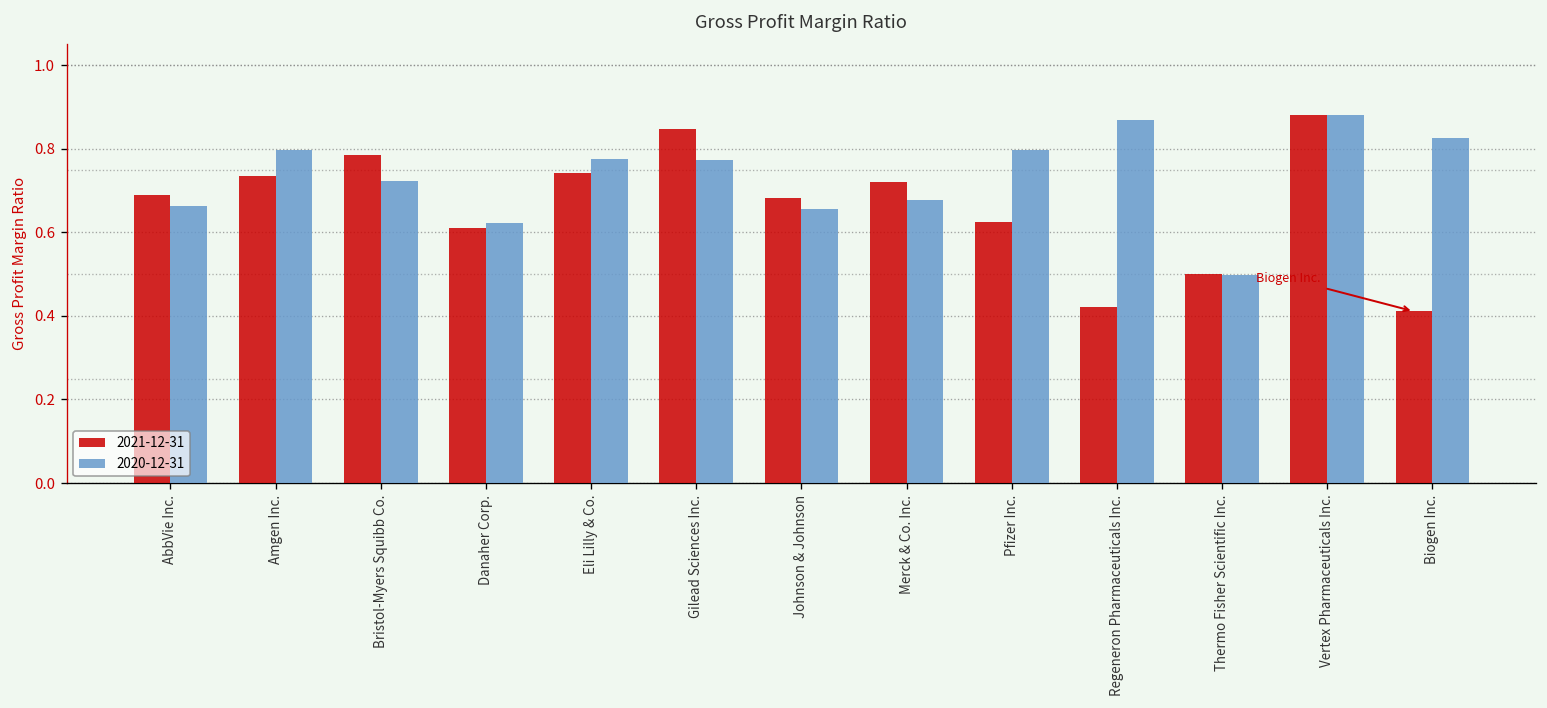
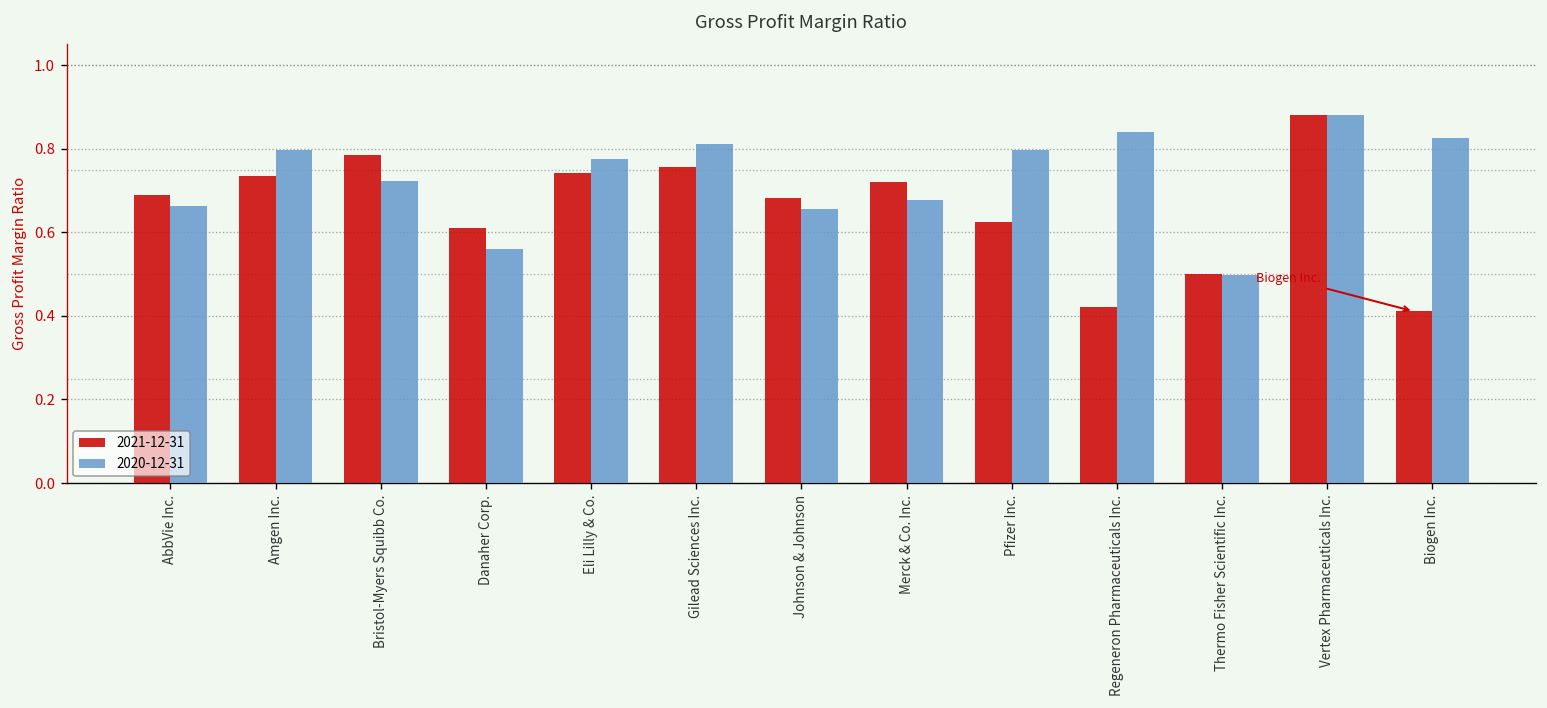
  {
    "2021-12-31": {
      "AbbVie Inc.": 0.69,
      "Amgen Inc.": 0.73,
      "Bristol-Myers Squibb Co.": 0.79,
      "Danaher Corp.": 0.61,
      "Eli Lilly & Co.": 0.74,
-     "Gilead Sciences Inc.": 0.85,
+     "Gilead Sciences Inc.": 0.76,
      "Johnson & Johnson": 0.68,
      "Merck & Co. Inc.": 0.72,
      "Pfizer Inc.": 0.62,
      "Regeneron Pharmaceuticals Inc.": 0.42,
      "Thermo Fisher Scientific Inc.": 0.50,
      "Vertex Pharmaceuticals Inc.": 0.88,
      "Biogen Inc.": 0.41
    },
    "2020-12-31": {
      "AbbVie Inc.": 0.66,
      "Amgen Inc.": 0.80,
      "Bristol-Myers Squibb Co.": 0.72,
-     "Danaher Corp.": 0.62,
+     "Danaher Corp.": 0.56,
      "Eli Lilly & Co.": 0.78,
-     "Gilead Sciences Inc.": 0.77,
+     "Gilead Sciences Inc.": 0.81,
      "Johnson & Johnson": 0.66,
      "Merck & Co. Inc.": 0.68,
      "Pfizer Inc.": 0.80,
-     "Regeneron Pharmaceuticals Inc.": 0.87,
+     "Regeneron Pharmaceuticals Inc.": 0.84,
      "Thermo Fisher Scientific Inc.": 0.50,
      "Vertex Pharmaceuticals Inc.": 0.88,
      "Biogen Inc.": 0.83
    }
  }
